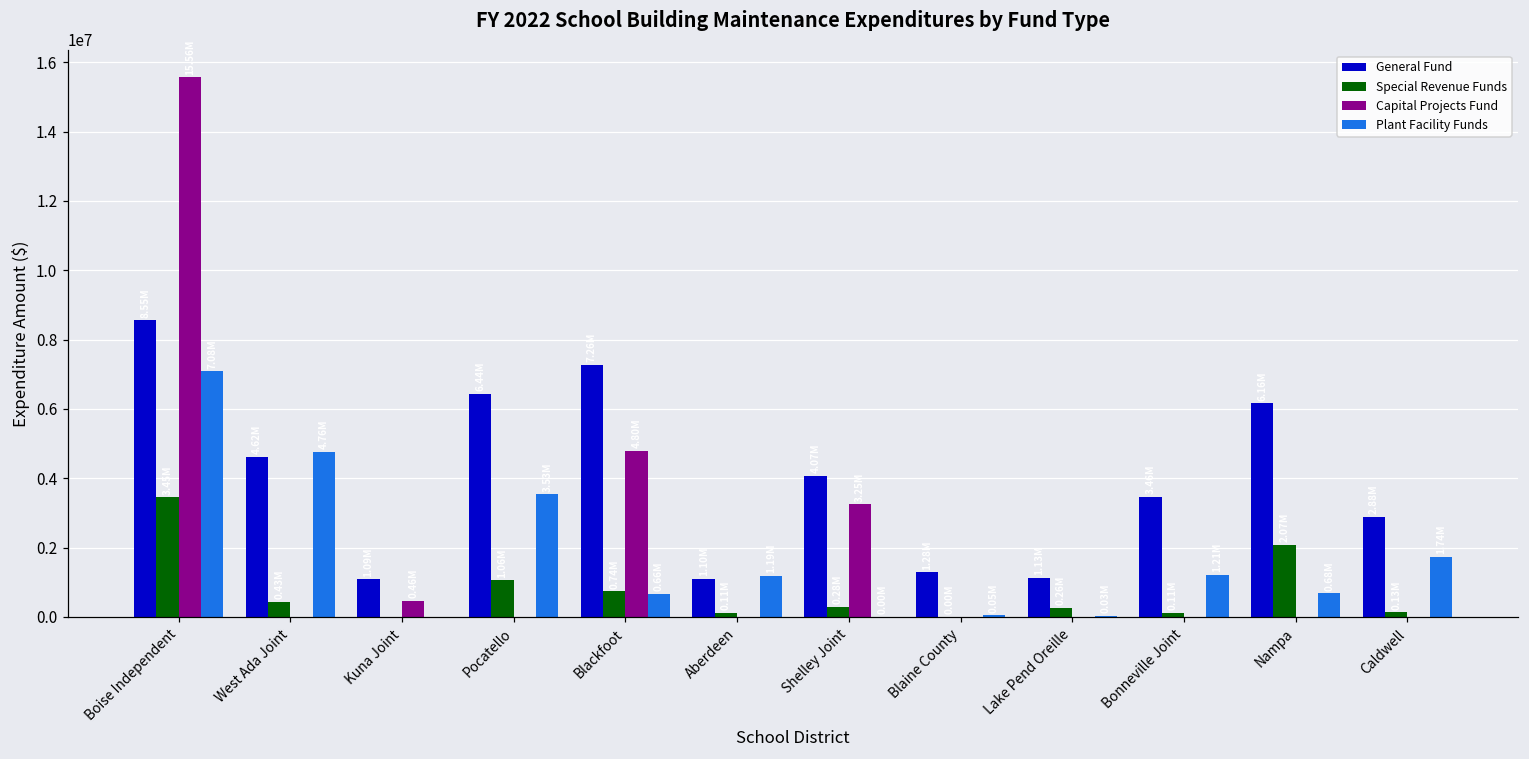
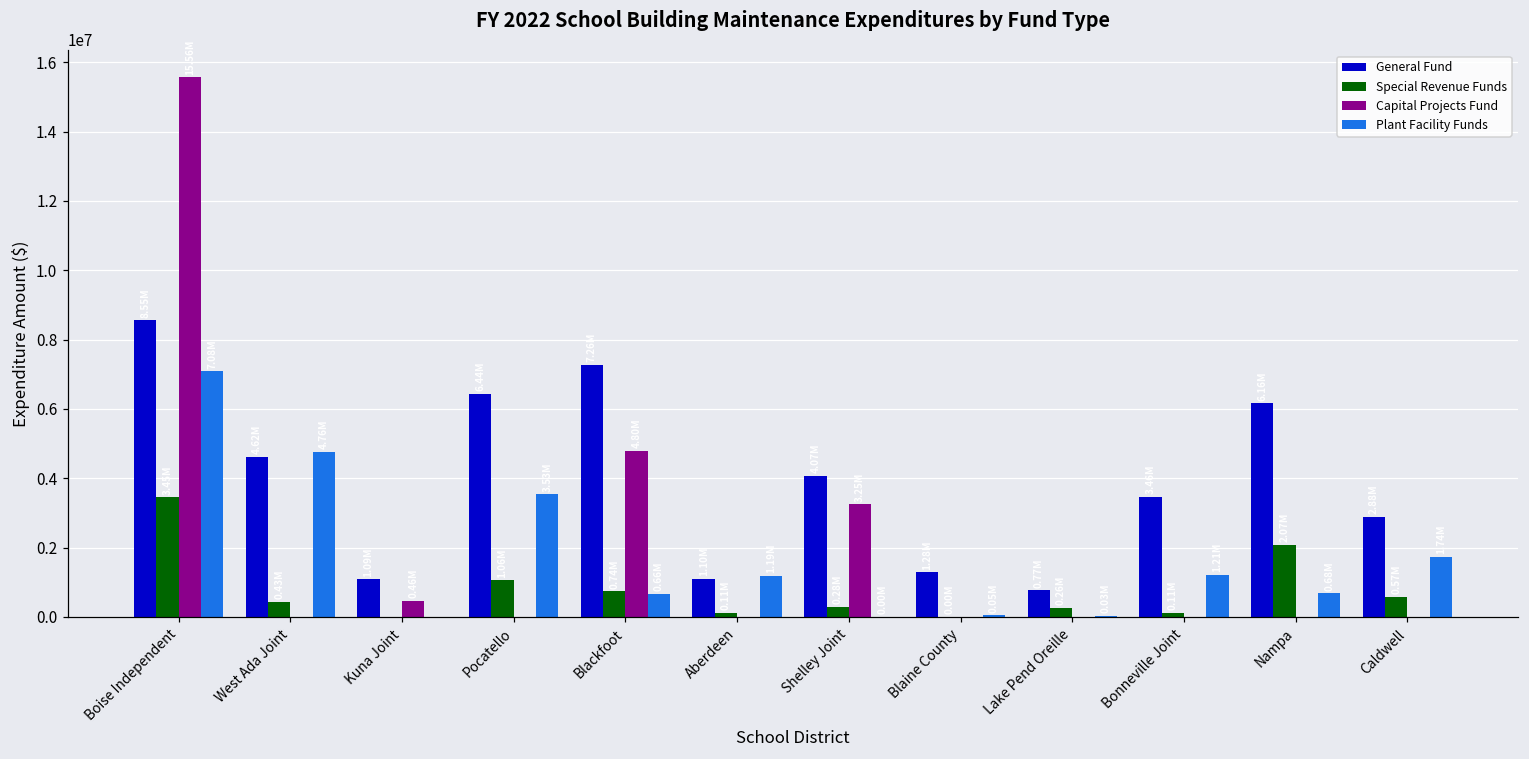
  {
    "General Fund": {
      "Boise Independent": 8600000,
      "West Ada Joint": 4600000,
      "Kuna Joint": 1100000,
      "Pocatello": 6400000,
      "Blackfoot": 7300000,
      "Aberdeen": 1100000,
      "Shelley Joint": 4100000,
      "Blaine County": 1300000,
-     "Lake Pend Oreille": 1100000,
+     "Lake Pend Oreille": 800000,
      "Bonneville Joint": 3500000,
      "Nampa": 6200000,
      "Caldwell": 2900000
    },
    "Special Revenue Funds": {
      "Boise Independent": 3400000,
      "West Ada Joint": 400000,
      "Kuna Joint": 0,
      "Pocatello": 1100000,
      "Blackfoot": 700000,
      "Aberdeen": 100000,
      "Shelley Joint": 300000,
      "Lake Pend Oreille": 300000,
      "Bonneville Joint": 100000,
      "Nampa": 2100000,
-     "Caldwell": 100000
+     "Caldwell": 600000
    },
    "Capital Projects Fund": {
      "Boise Independent": 15600000,
      "West Ada Joint": 0,
      "Kuna Joint": 500000,
      "Pocatello": 0,
      "Blackfoot": 4800000,
      "Aberdeen": 0,
      "Shelley Joint": 3200000,
      "Blaine County": 0,
      "Lake Pend Oreille": 0,
      "Bonneville Joint": 0,
      "Nampa": 0,
      "Caldwell": 0
    },
    "Plant Facility Funds": {
      "Boise Independent": 7100000,
      "West Ada Joint": 4800000,
      "Kuna Joint": 0,
      "Pocatello": 3500000,
      "Blackfoot": 700000,
      "Aberdeen": 1200000,
      "Bonneville Joint": 1200000,
      "Nampa": 700000,
      "Caldwell": 1700000
    }
  }
